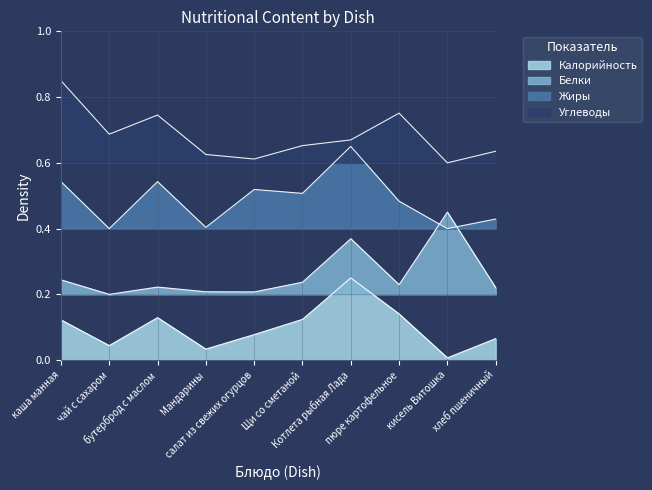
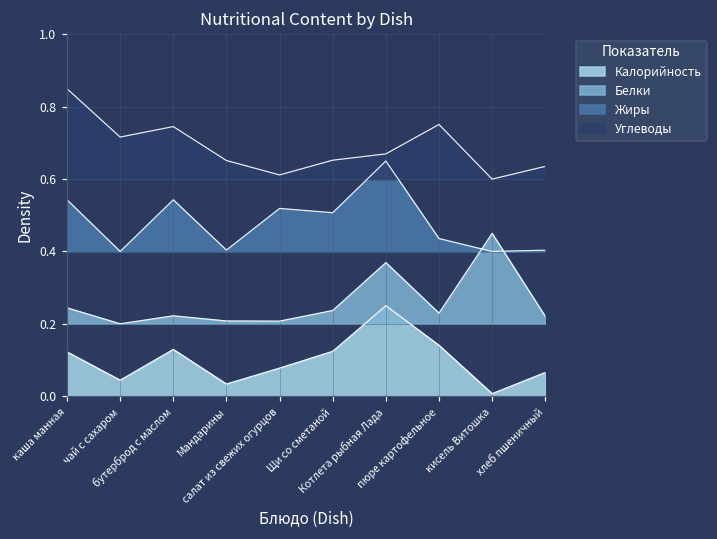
  {
    "Жиры": {
      "каша манная": 0.54,
      "чай с сахаром": 0.40,
      "бутерброд с маслом": 0.54,
      "Мандарины": 0.40,
      "салат из свежих огурцов": 0.52,
      "Щи со сметаной": 0.51,
      "Котлета рыбная Лада": 0.65,
-     "пюре картофельное": 0.48,
+     "пюре картофельное": 0.44,
      "кисель Витошка": 0.40,
-     "хлеб пшеничный": 0.43
+     "хлеб пшеничный": 0.40
    },
    "Углеводы": {
      "каша манная": 0.85,
-     "чай с сахаром": 0.69,
+     "чай с сахаром": 0.72,
      "бутерброд с маслом": 0.75,
-     "Мандарины": 0.63,
+     "Мандарины": 0.65,
      "салат из свежих огурцов": 0.61,
      "Щи со сметаной": 0.65,
      "Котлета рыбная Лада": 0.67,
      "пюре картофельное": 0.75,
      "кисель Витошка": 0.60,
      "хлеб пшеничный": 0.64
    }
  }
